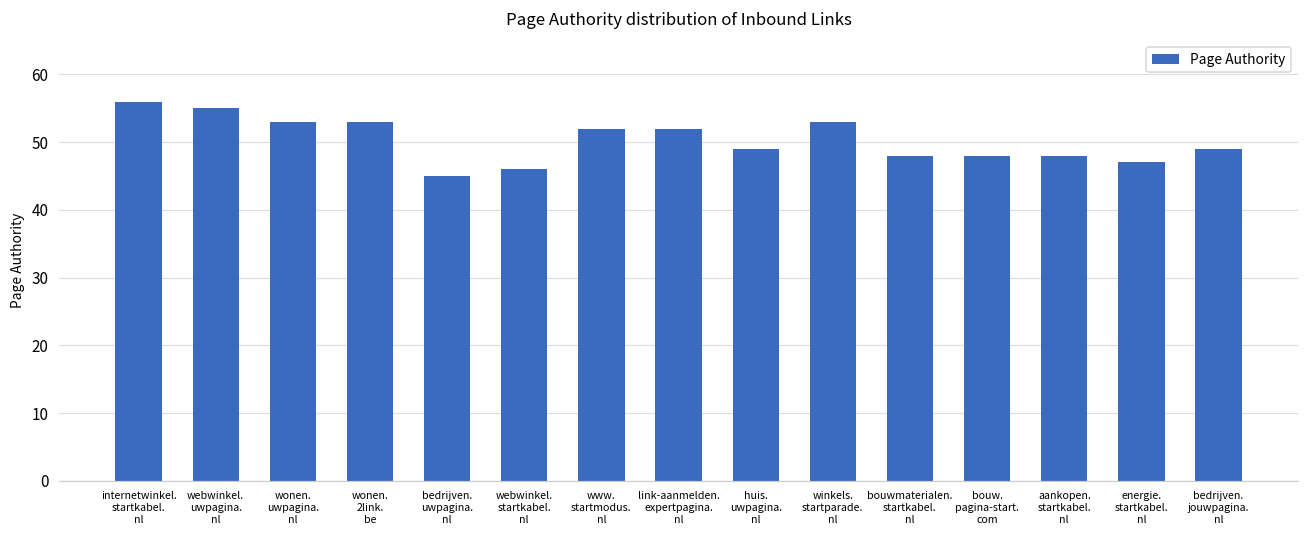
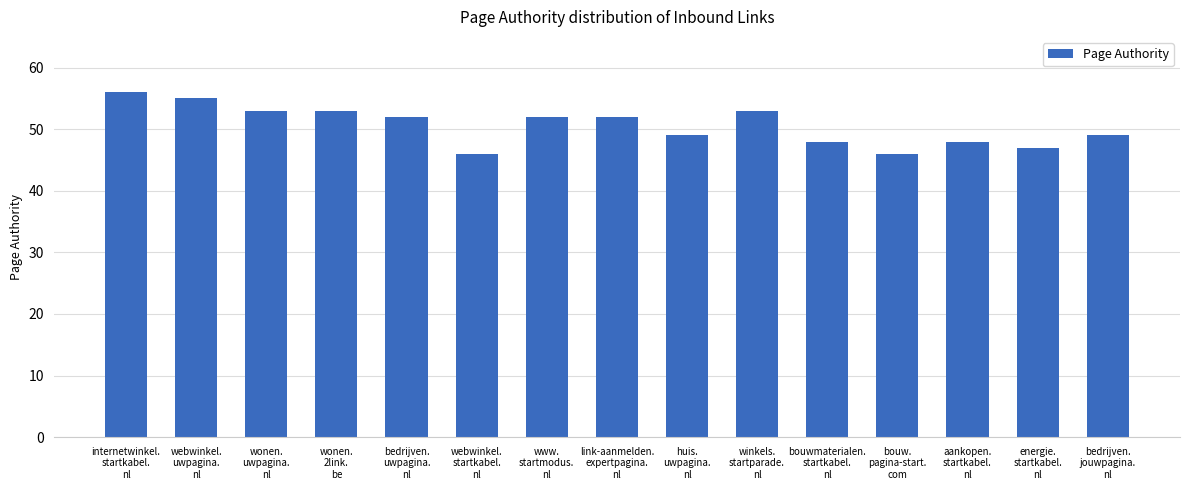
  {
    "internetwinkel. startkabel. nl": 56,
    "webwinkel. uwpagina. nl": 55,
    "wonen. uwpagina. nl": 53,
    "wonen. 2link. be": 53,
-   "bedrijven. uwpagina. nl": 45,
+   "bedrijven. uwpagina. nl": 52,
    "webwinkel. startkabel. nl": 46,
    "www. startmodus. nl": 52,
    "link-aanmelden. expertpagina. nl": 52,
    "huis. uwpagina. nl": 49,
    "winkels. startparade. nl": 53,
    "bouwmaterialen. startkabel. nl": 48,
-   "bouw. pagina-start. com": 48,
+   "bouw. pagina-start. com": 46,
    "aankopen. startkabel. nl": 48,
    "energie. startkabel. nl": 47,
    "bedrijven. jouwpagina. nl": 49
  }
